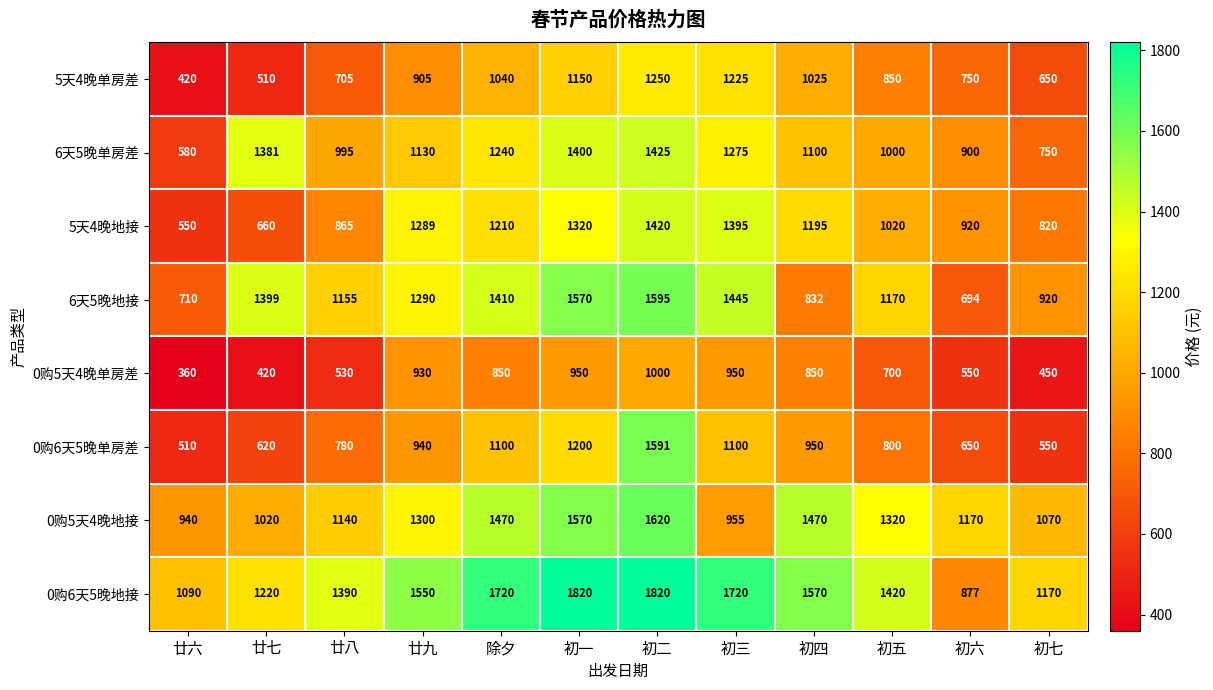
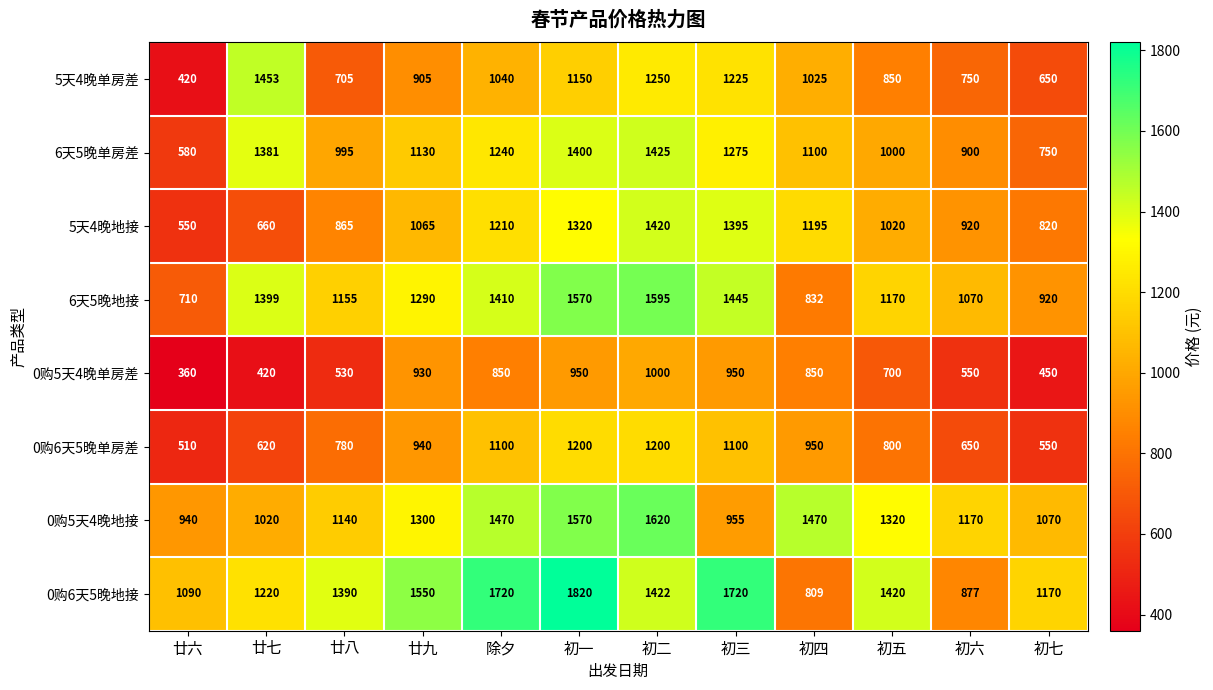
  {
    "5天4晚单房差": {
      "廿六": 420,
-     "廿七": 510,
+     "廿七": 1453,
      "廿八": 705,
      "廿九": 905,
      "除夕": 1040,
      "初一": 1150,
      "初二": 1250,
      "初三": 1225,
      "初四": 1025,
      "初五": 850,
      "初六": 750,
      "初七": 650
    },
    "6天5晚单房差": {
      "廿六": 580,
      "廿七": 1381,
      "廿八": 995,
      "廿九": 1130,
      "除夕": 1240,
      "初一": 1400,
      "初二": 1425,
      "初三": 1275,
      "初四": 1100,
      "初五": 1000,
      "初六": 900,
      "初七": 750
    },
    "5天4晚地接": {
      "廿六": 550,
      "廿七": 660,
      "廿八": 865,
-     "廿九": 1289,
+     "廿九": 1065,
      "除夕": 1210,
      "初一": 1320,
      "初二": 1420,
      "初三": 1395,
      "初四": 1195,
      "初五": 1020,
      "初六": 920,
      "初七": 820
    },
    "6天5晚地接": {
      "廿六": 710,
      "廿七": 1399,
      "廿八": 1155,
      "廿九": 1290,
      "除夕": 1410,
      "初一": 1570,
      "初二": 1595,
      "初三": 1445,
      "初四": 832,
      "初五": 1170,
-     "初六": 694,
+     "初六": 1070,
      "初七": 920
    },
    "0购5天4晚单房差": {
      "廿六": 360,
      "廿七": 420,
      "廿八": 530,
      "廿九": 930,
      "除夕": 850,
      "初一": 950,
      "初二": 1000,
      "初三": 950,
      "初四": 850,
      "初五": 700,
      "初六": 550,
      "初七": 450
    },
    "0购6天5晚单房差": {
      "廿六": 510,
      "廿七": 620,
      "廿八": 780,
      "廿九": 940,
      "除夕": 1100,
      "初一": 1200,
-     "初二": 1591,
+     "初二": 1200,
      "初三": 1100,
      "初四": 950,
      "初五": 800,
      "初六": 650,
      "初七": 550
    },
    "0购5天4晚地接": {
      "廿六": 940,
      "廿七": 1020,
      "廿八": 1140,
      "廿九": 1300,
      "除夕": 1470,
      "初一": 1570,
      "初二": 1620,
      "初三": 955,
      "初四": 1470,
      "初五": 1320,
      "初六": 1170,
      "初七": 1070
    },
    "0购6天5晚地接": {
      "廿六": 1090,
      "廿七": 1220,
      "廿八": 1390,
      "廿九": 1550,
      "除夕": 1720,
      "初一": 1820,
-     "初二": 1820,
+     "初二": 1422,
      "初三": 1720,
-     "初四": 1570,
+     "初四": 809,
      "初五": 1420,
      "初六": 877,
      "初七": 1170
    }
  }
